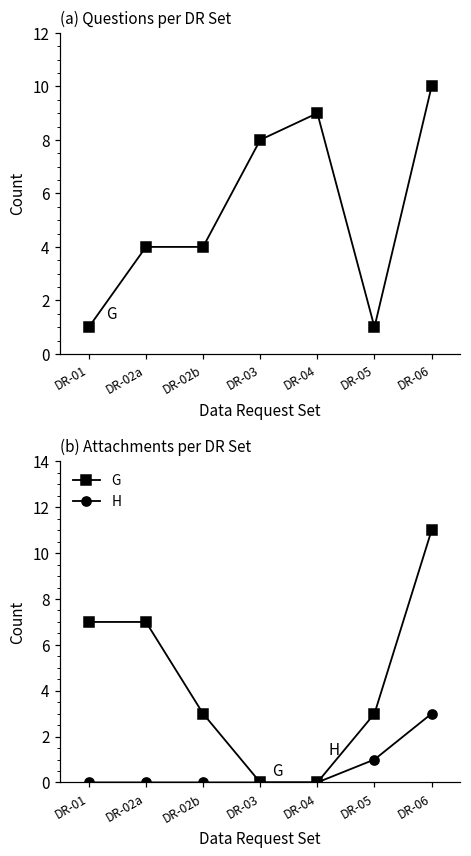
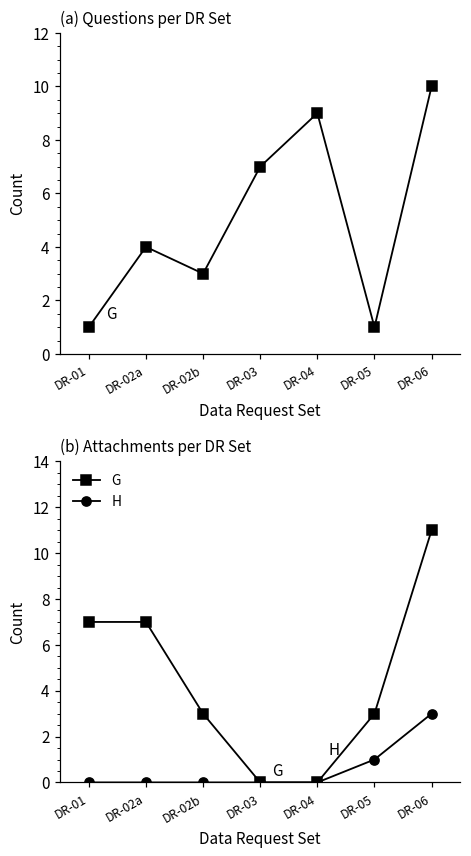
  {
    "(a) Questions per DR Set": {
      "DR-01": 1,
      "DR-02a": 4,
-     "DR-02b": 4,
-     "DR-03": 8,
+     "DR-02b": 3,
+     "DR-03": 7,
      "DR-04": 9,
      "DR-05": 1,
      "DR-06": 10
    }
  }
